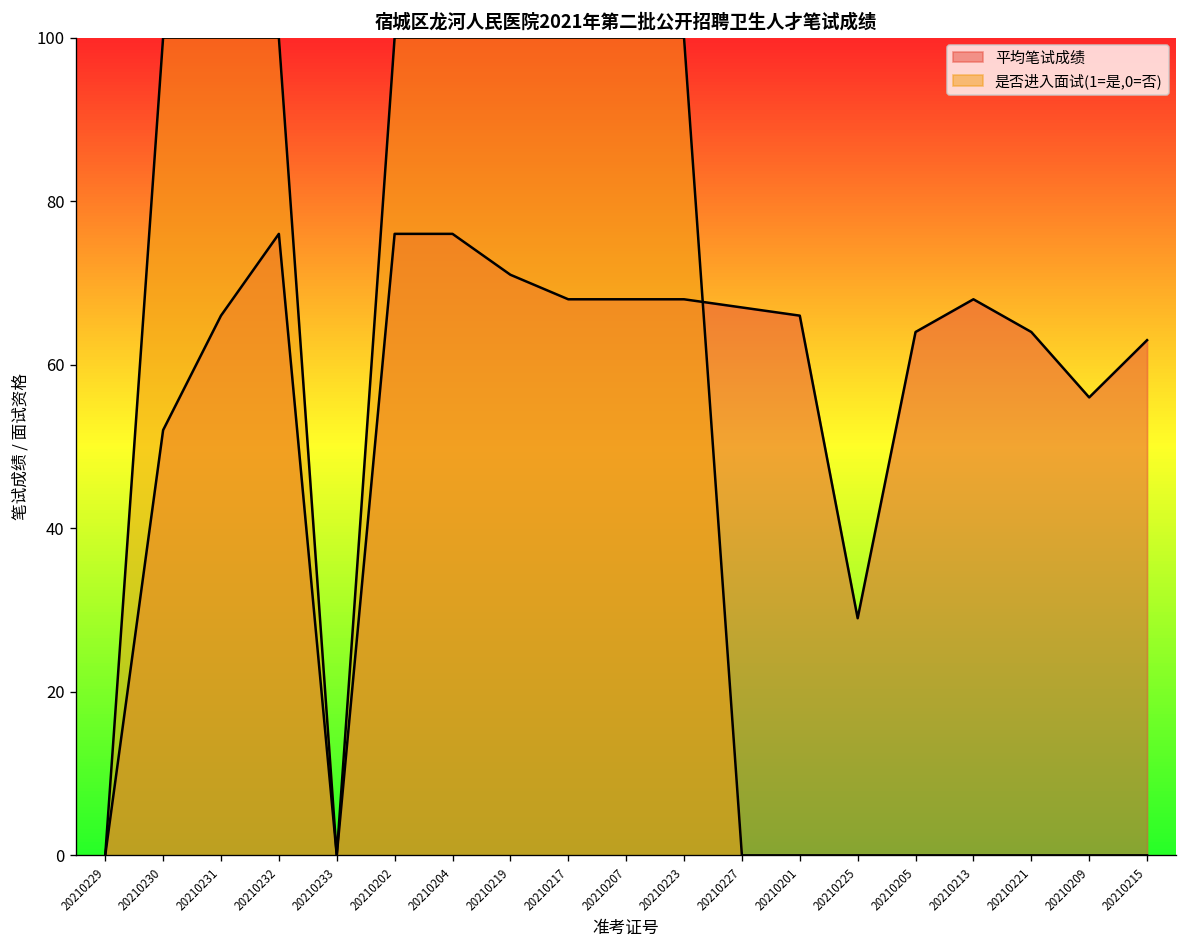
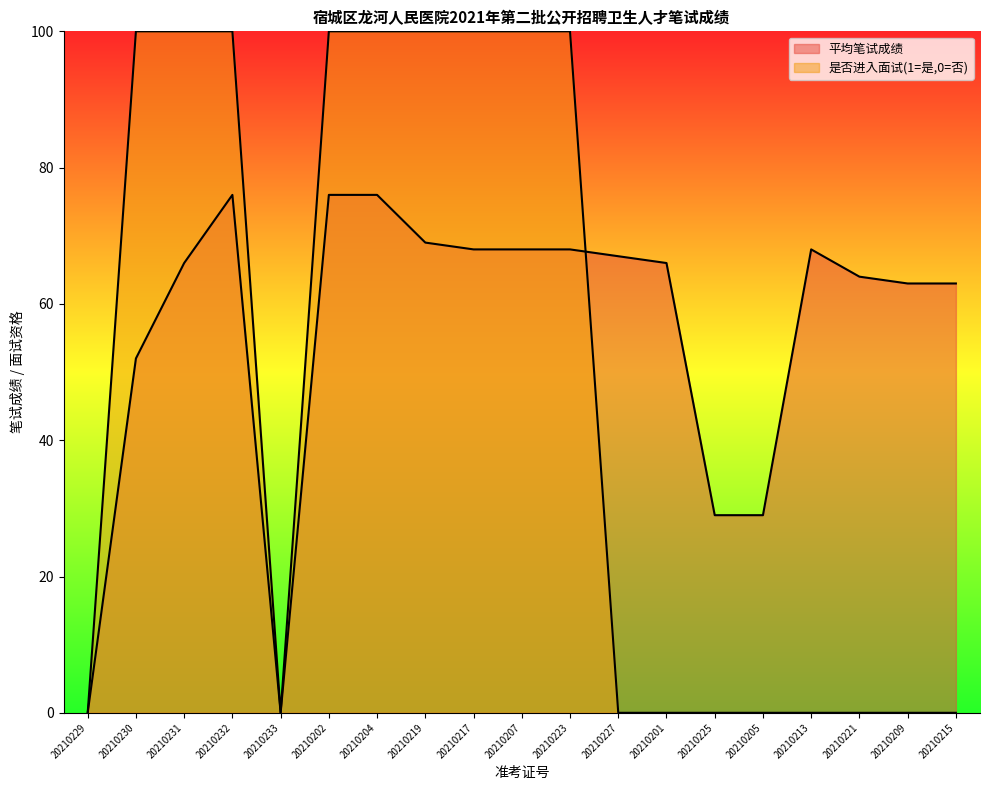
  {
    "平均笔试成绩": {
      "20210230": 52,
      "20210231": 66,
      "20210232": 76,
      "20210202": 76,
      "20210204": 76,
-     "20210219": 71,
+     "20210219": 69,
      "20210217": 68,
      "20210207": 68,
      "20210223": 68,
      "20210227": 67,
      "20210201": 66,
      "20210225": 29,
-     "20210205": 64,
+     "20210205": 29,
      "20210213": 68,
      "20210221": 64,
-     "20210209": 56,
+     "20210209": 63,
      "20210215": 63
    },
    "是否进入面试(1=是,0=否)": {
      "20210230": 100,
      "20210231": 100,
      "20210232": 100,
      "20210202": 100,
      "20210204": 100,
      "20210219": 100,
      "20210217": 100,
      "20210207": 100,
      "20210223": 100,
      "20210227": 0,
      "20210201": 0,
      "20210225": 0,
      "20210205": 0,
      "20210213": 0,
      "20210221": 0,
      "20210209": 0,
      "20210215": 0
    }
  }
